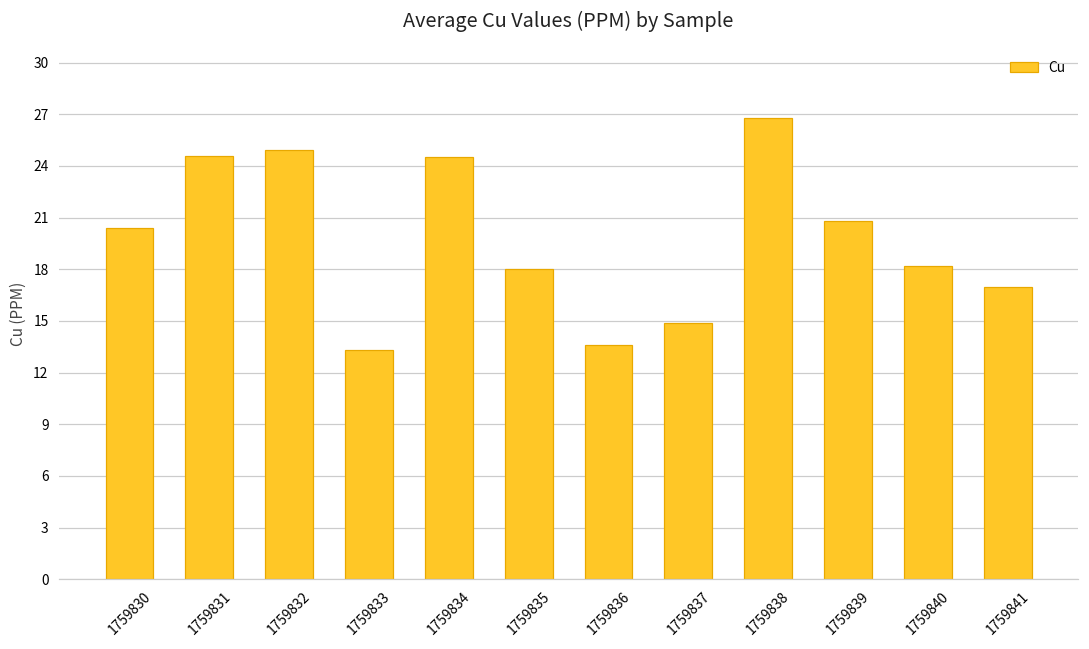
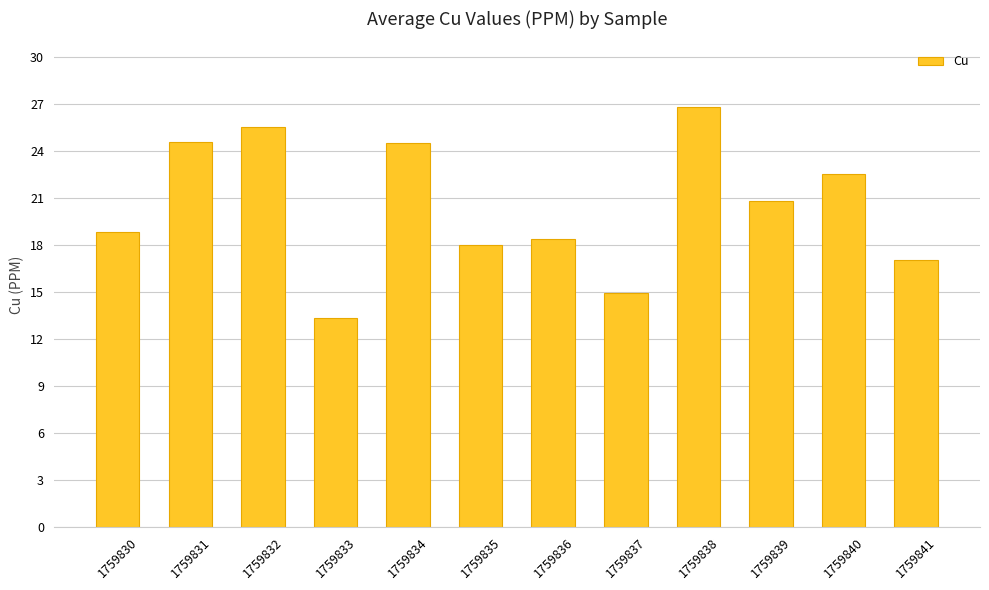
  {
-   "1759830": 20.4,
+   "1759830": 18.8,
    "1759831": 24.6,
-   "1759832": 24.9,
+   "1759832": 25.5,
    "1759833": 13.3,
    "1759834": 24.5,
    "1759835": 18.0,
-   "1759836": 13.6,
+   "1759836": 18.4,
    "1759837": 14.9,
    "1759838": 26.8,
    "1759839": 20.8,
-   "1759840": 18.2,
+   "1759840": 22.5,
    "1759841": 17.0
  }
